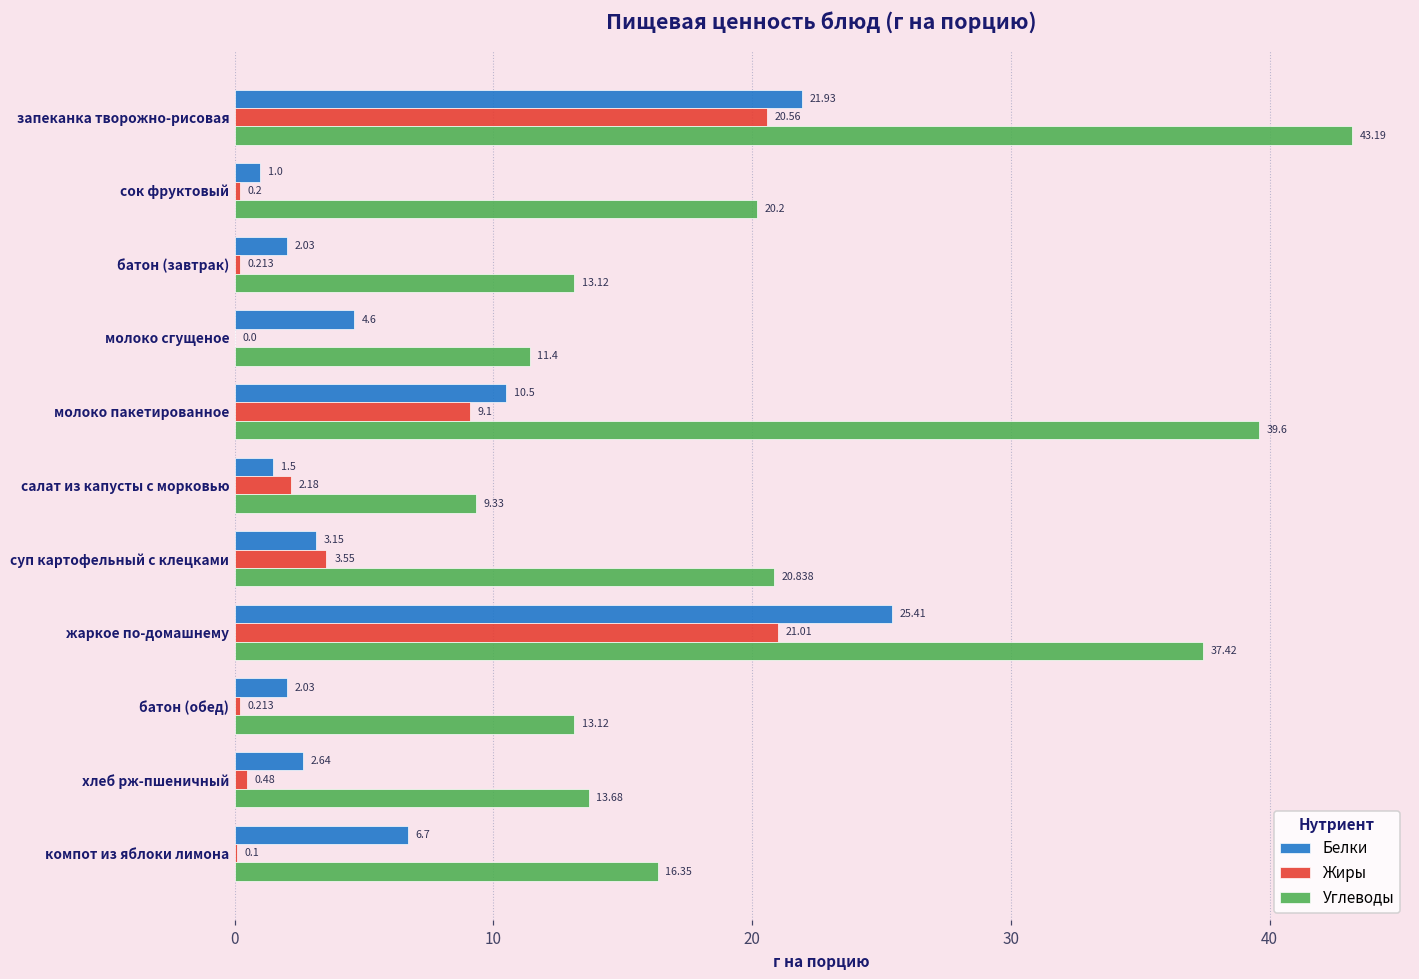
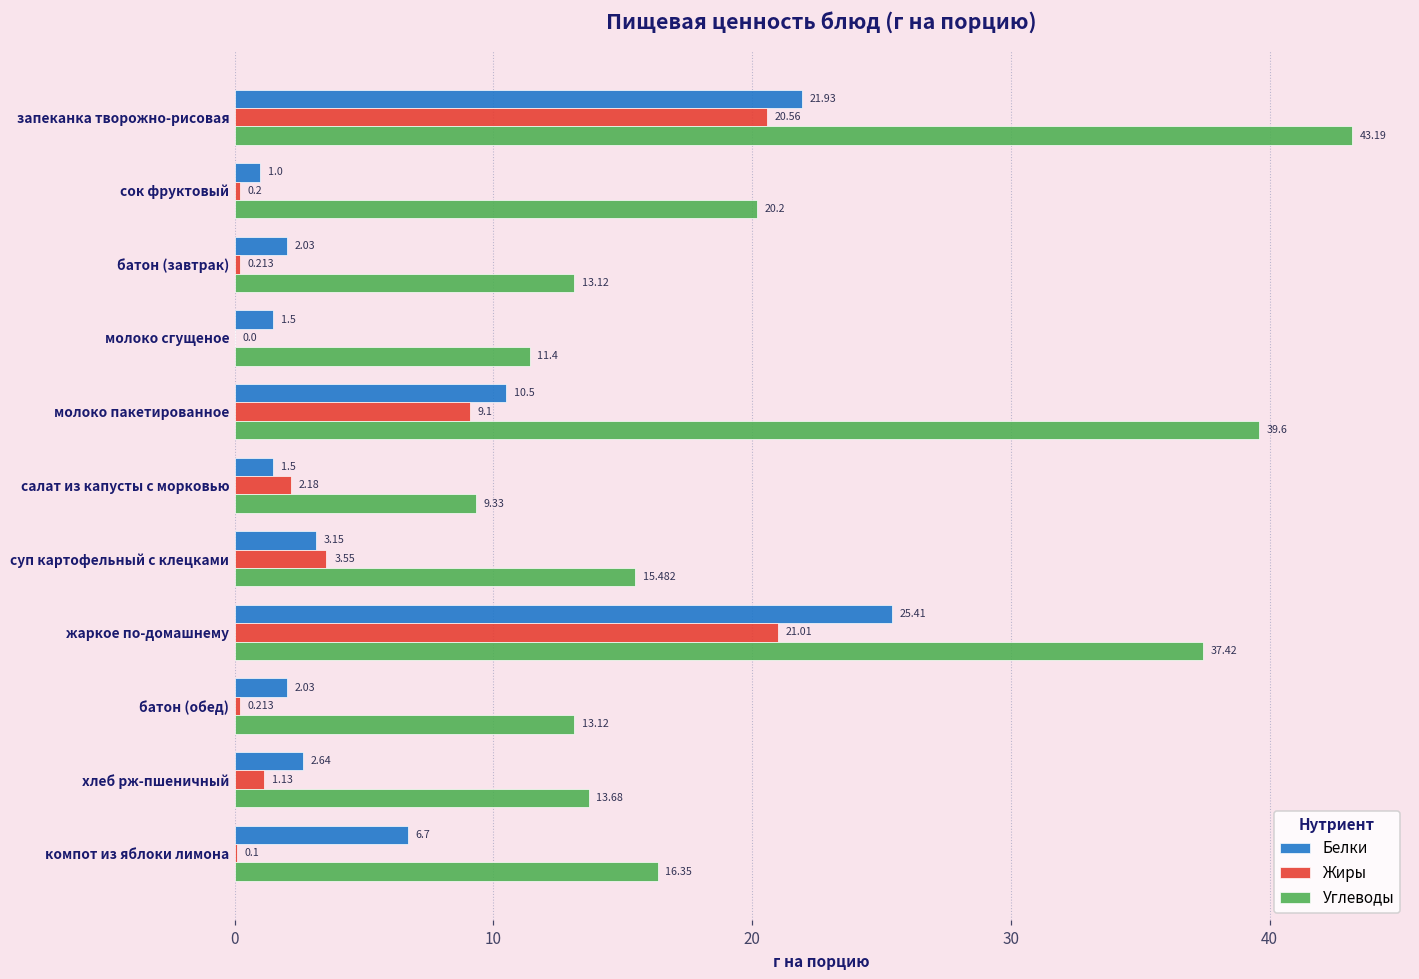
  {
    "Белки": {
      "запеканка творожно-рисовая": 21.93,
      "сок фруктовый": 1.0,
      "батон (завтрак)": 2.03,
-     "молоко сгущеное": 4.6,
+     "молоко сгущеное": 1.5,
      "молоко пакетированное": 10.5,
      "салат из капусты с морковью": 1.5,
      "суп картофельный с клецками": 3.15,
      "жаркое по-домашнему": 25.41,
      "батон (обед)": 2.03,
      "хлеб рж-пшеничный": 2.64,
      "компот из яблоки лимона": 6.7
    },
    "Жиры": {
      "запеканка творожно-рисовая": 20.56,
      "сок фруктовый": 0.2,
      "батон (завтрак)": 0.213,
      "молоко сгущеное": 0.0,
      "молоко пакетированное": 9.1,
      "салат из капусты с морковью": 2.18,
      "суп картофельный с клецками": 3.55,
      "жаркое по-домашнему": 21.01,
      "батон (обед)": 0.213,
-     "хлеб рж-пшеничный": 0.48,
+     "хлеб рж-пшеничный": 1.13,
      "компот из яблоки лимона": 0.1
    },
    "Углеводы": {
      "запеканка творожно-рисовая": 43.19,
      "сок фруктовый": 20.2,
      "батон (завтрак)": 13.12,
      "молоко сгущеное": 11.4,
      "молоко пакетированное": 39.6,
      "салат из капусты с морковью": 9.33,
-     "суп картофельный с клецками": 20.838,
+     "суп картофельный с клецками": 15.482,
      "жаркое по-домашнему": 37.42,
      "батон (обед)": 13.12,
      "хлеб рж-пшеничный": 13.68,
      "компот из яблоки лимона": 16.35
    }
  }
